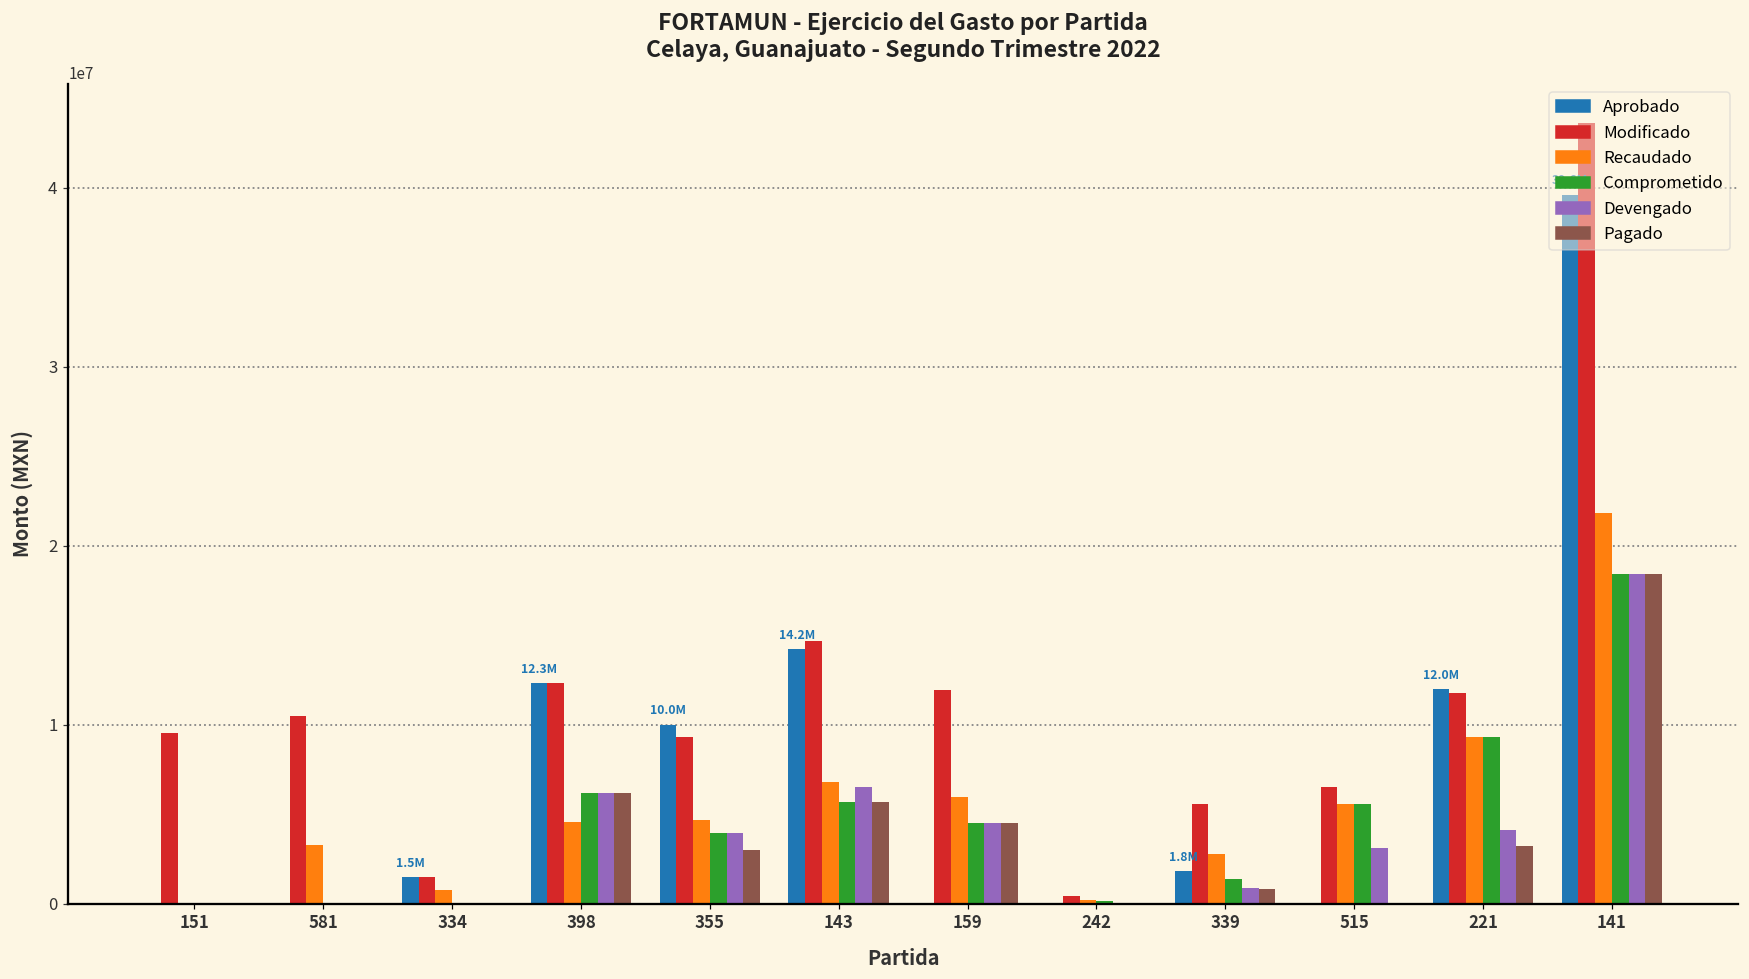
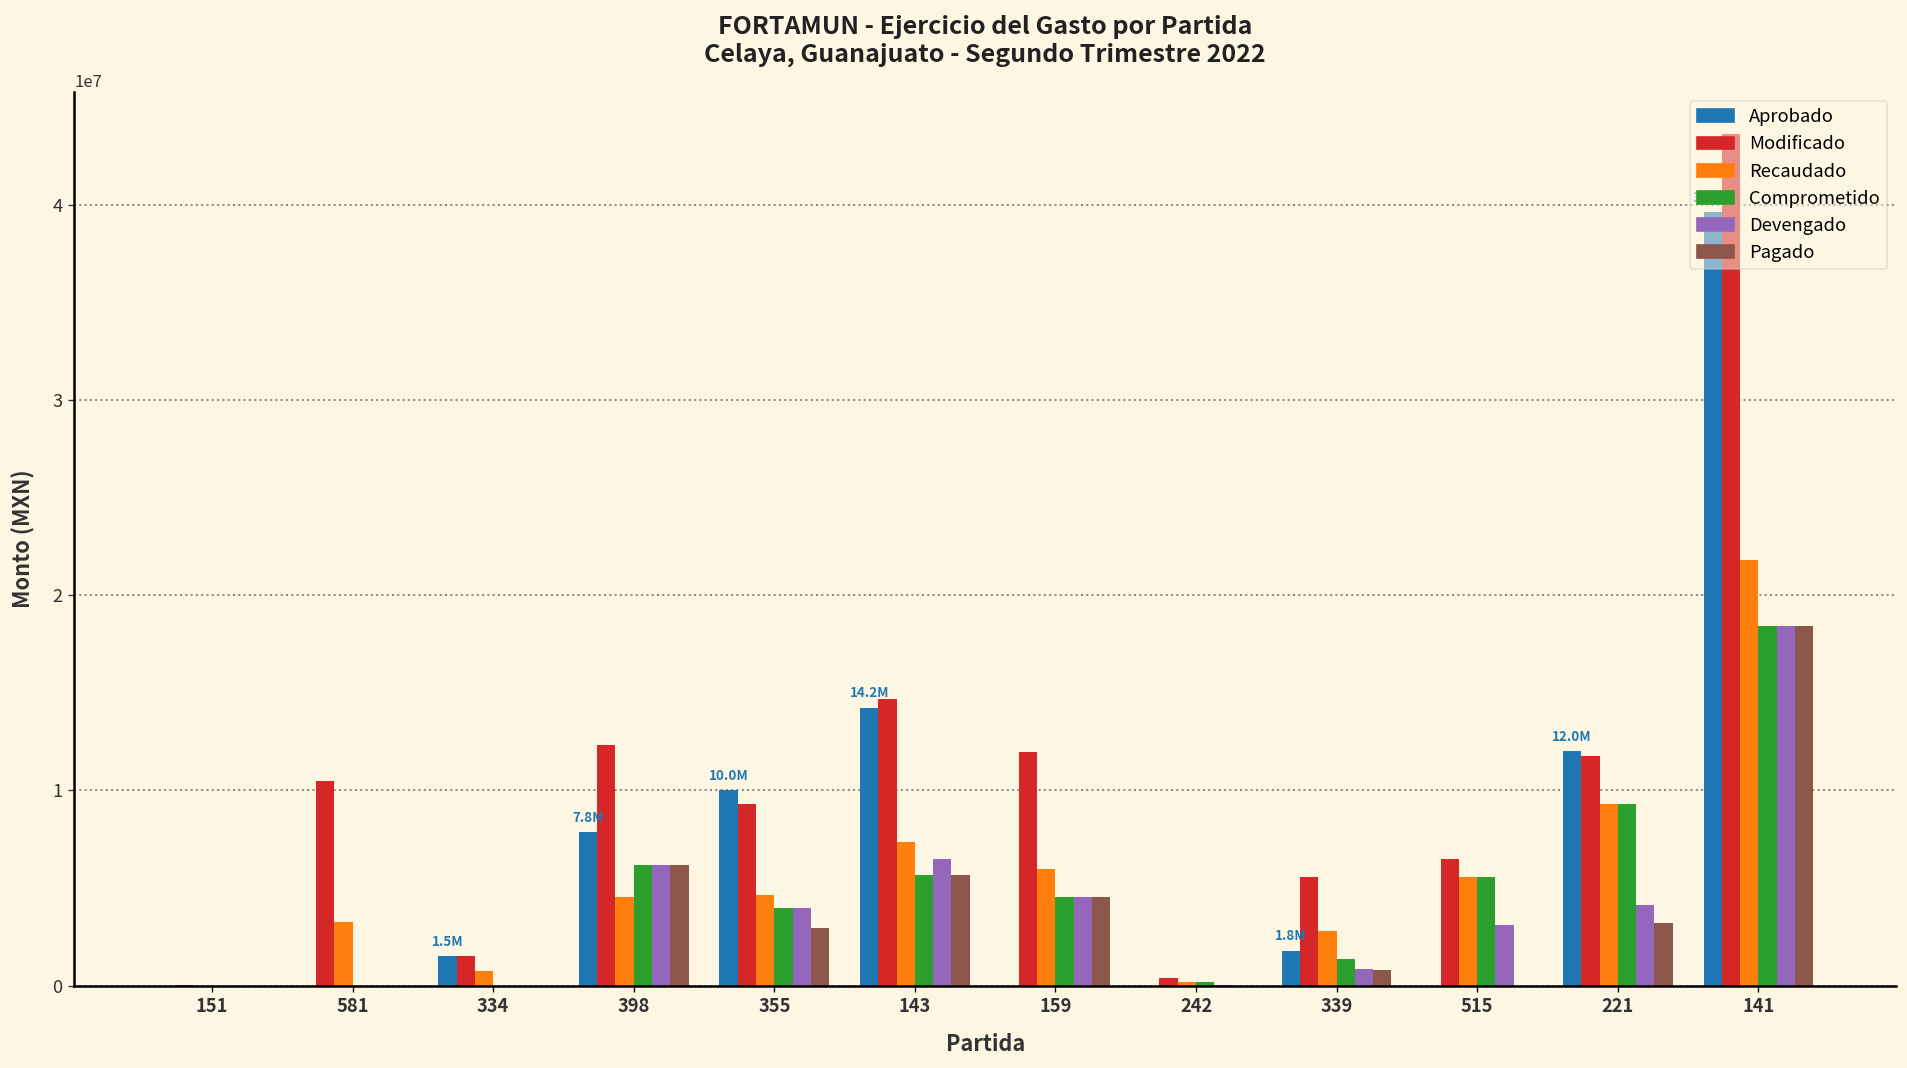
  {
    "Aprobado": {
      "334": "1.5M",
-     "398": "12.3M",
+     "398": "7.8M",
      "355": "10.0M",
      "143": "14.2M",
      "339": "1.8M",
      "221": "12.0M"
    },
    "Modificado": {
-     "151": "9500000",
+     "151": "0",
      "581": "10500000",
      "355": "9300000",
      "159": "12000000",
      "242": "400000",
      "339": "5600000",
      "515": "6500000",
      "221": "11800000"
    },
    "Recaudado": {
      "581": "3300000",
      "334": "800000",
      "398": "4600000",
      "355": "4700000",
-     "143": "6800000",
+     "143": "7300000",
      "159": "6000000",
      "242": "200000",
      "339": "2800000",
      "515": "5500000",
      "221": "9300000",
      "141": "21800000"
    },
    "Comprometido": {
      "581": "0",
      "334": "0",
      "398": "6200000",
      "355": "4000000",
      "143": "5600000",
      "159": "4500000",
      "242": "200000",
      "339": "1400000",
      "515": "5500000",
      "221": "9300000",
      "141": "18400000"
    },
    "Devengado": {
      "581": "0",
      "334": "0",
      "398": "6200000",
      "355": "4000000",
      "143": "6500000",
      "159": "4500000",
      "339": "900000",
      "515": "3100000",
      "221": "4100000",
      "141": "18400000"
    },
    "Pagado": {
      "581": "0",
      "334": "0",
      "398": "6200000",
      "355": "3000000",
      "143": "5600000",
      "159": "4500000",
      "242": "0",
      "339": "800000",
      "515": "0",
      "221": "3200000",
      "141": "18400000"
    }
  }
